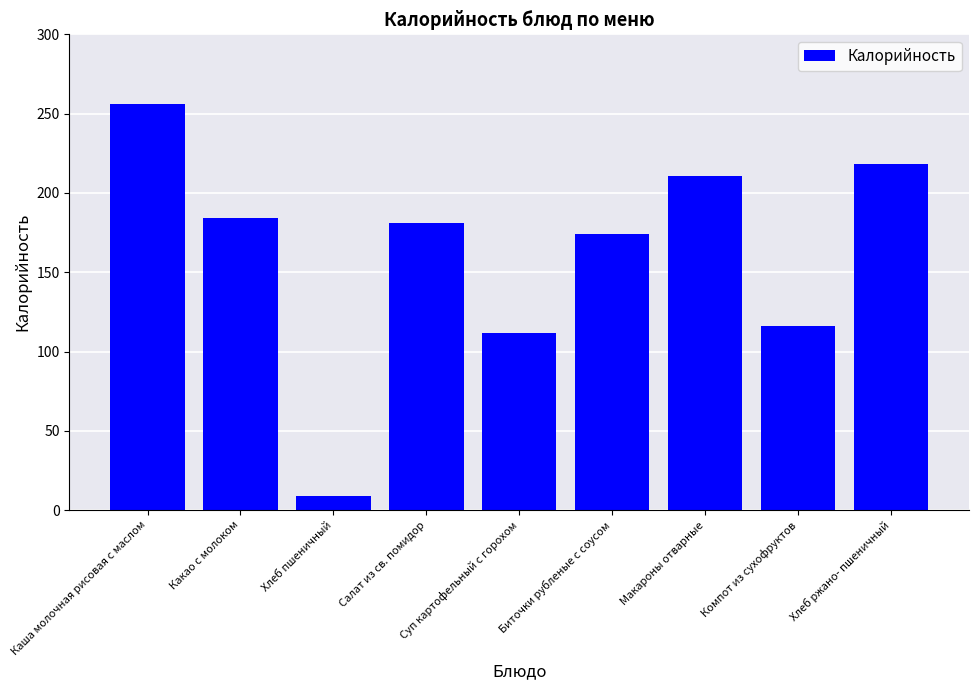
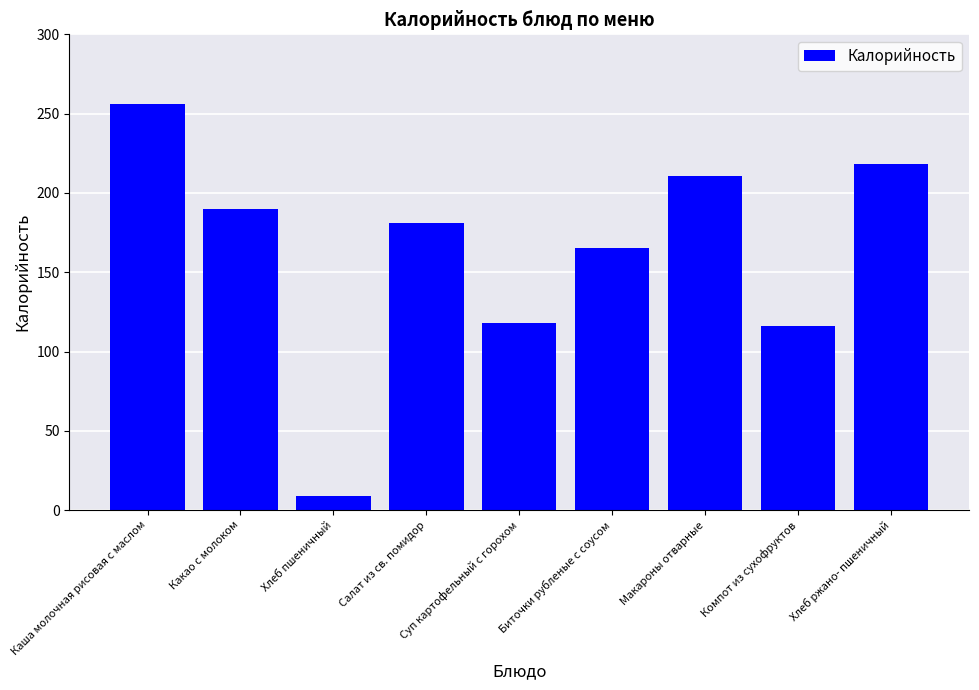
  {
    "Каша молочная рисовая с маслом": 256,
-   "Какао с молоком": 184,
+   "Какао с молоком": 190,
    "Хлеб пшеничный": 9,
    "Салат из св. помидор": 181,
-   "Суп картофельный с горохом": 112,
-   "Биточки рубленые с соусом": 174,
+   "Суп картофельный с горохом": 118,
+   "Биточки рубленые с соусом": 165,
    "Макароны отварные": 211,
    "Компот из сухофруктов": 116,
    "Хлеб ржано- пшеничный": 218
  }
